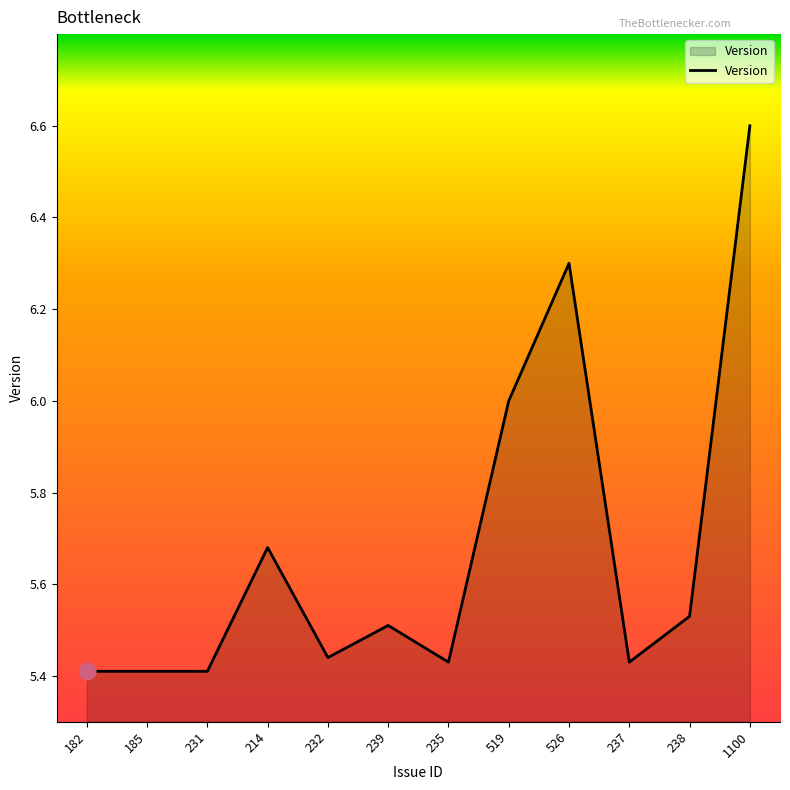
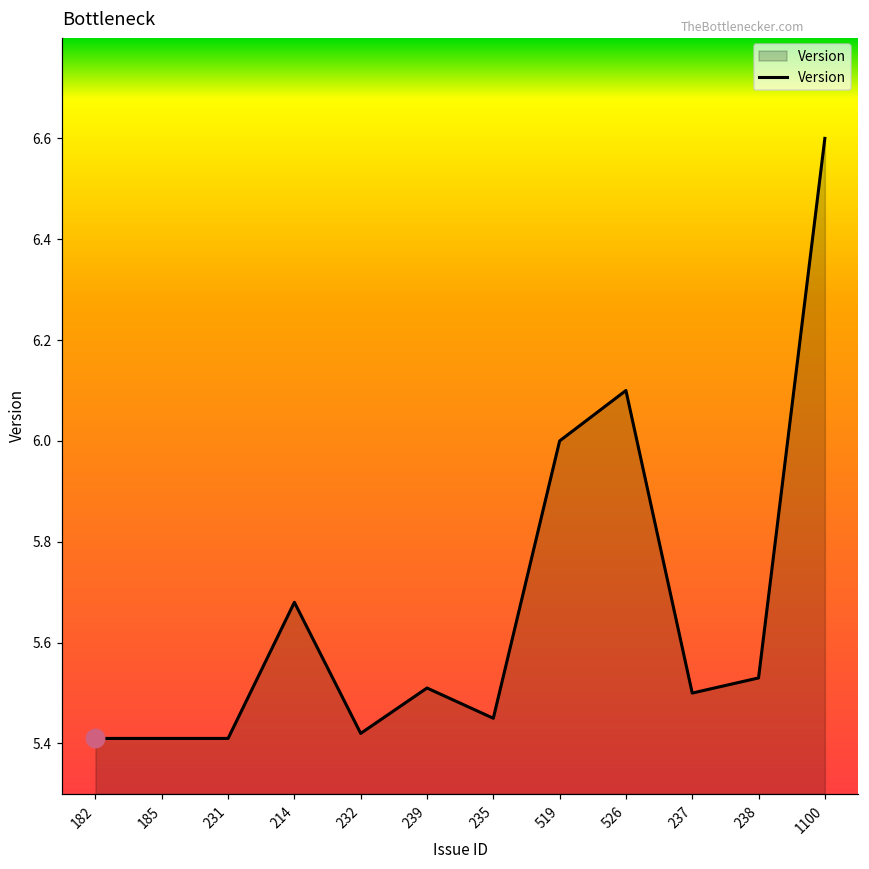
  {
    "Version": {
      "185": 5.41,
      "231": 5.41,
      "214": 5.68,
-     "232": 5.44,
+     "232": 5.42,
      "239": 5.51,
-     "235": 5.43,
+     "235": 5.45,
      "519": 6.00,
-     "526": 6.3,
-     "237": 5.43,
+     "526": 6.1,
+     "237": 5.50,
      "238": 5.53,
      "1100": 6.60
    }
  }
